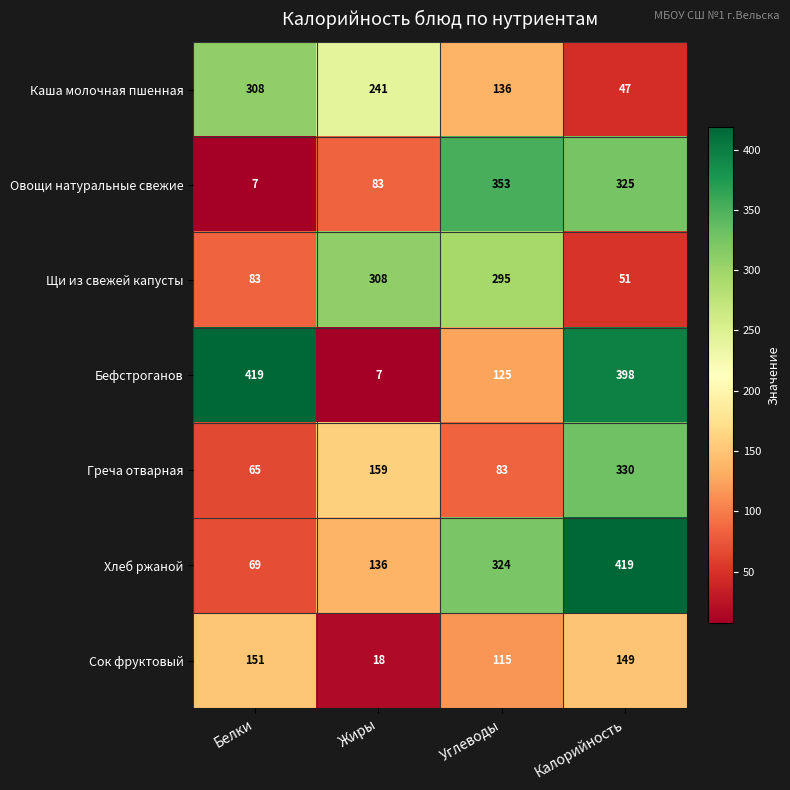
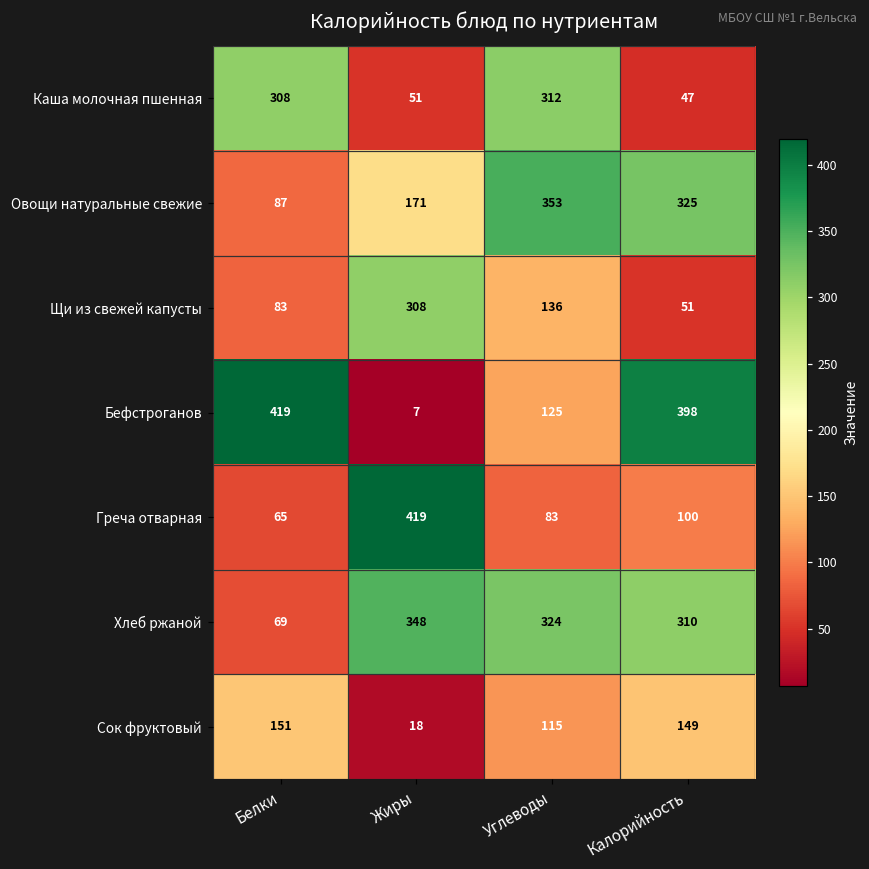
  {
    "Каша молочная пшенная": {
      "Белки": 308,
-     "Жиры": 241,
-     "Углеводы": 136,
+     "Жиры": 51,
+     "Углеводы": 312,
      "Калорийность": 47
    },
    "Овощи натуральные свежие": {
-     "Белки": 7,
-     "Жиры": 83,
+     "Белки": 87,
+     "Жиры": 171,
      "Углеводы": 353,
      "Калорийность": 325
    },
    "Щи из свежей капусты": {
      "Белки": 83,
      "Жиры": 308,
-     "Углеводы": 295,
+     "Углеводы": 136,
      "Калорийность": 51
    },
    "Бефстроганов": {
      "Белки": 419,
      "Жиры": 7,
      "Углеводы": 125,
      "Калорийность": 398
    },
    "Греча отварная": {
      "Белки": 65,
-     "Жиры": 159,
+     "Жиры": 419,
      "Углеводы": 83,
-     "Калорийность": 330
+     "Калорийность": 100
    },
    "Хлеб ржаной": {
      "Белки": 69,
-     "Жиры": 136,
+     "Жиры": 348,
      "Углеводы": 324,
-     "Калорийность": 419
+     "Калорийность": 310
    },
    "Сок фруктовый": {
      "Белки": 151,
      "Жиры": 18,
      "Углеводы": 115,
      "Калорийность": 149
    }
  }
